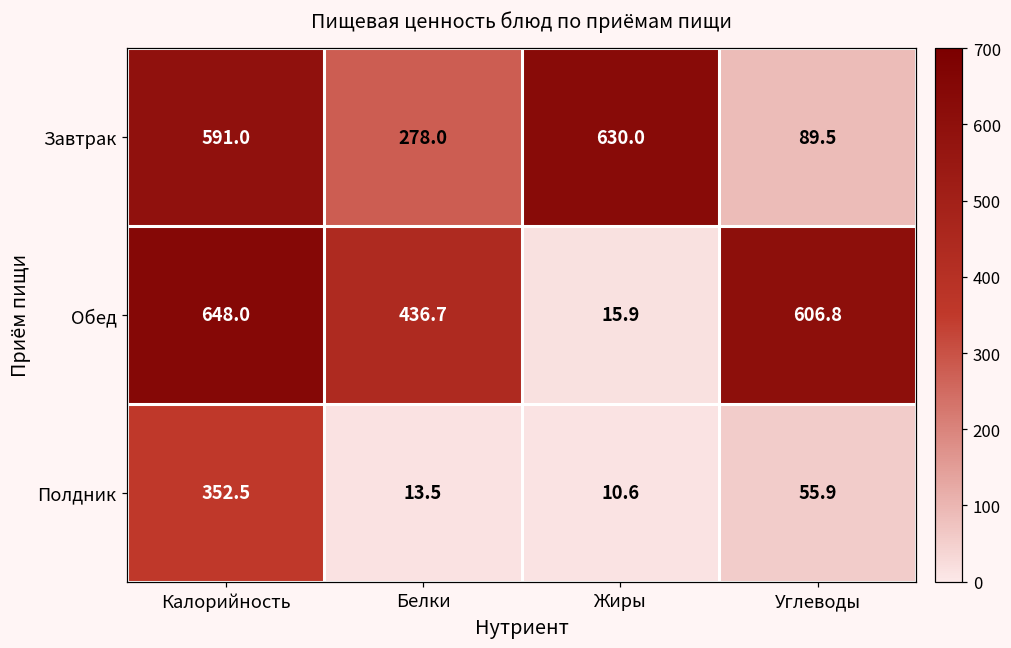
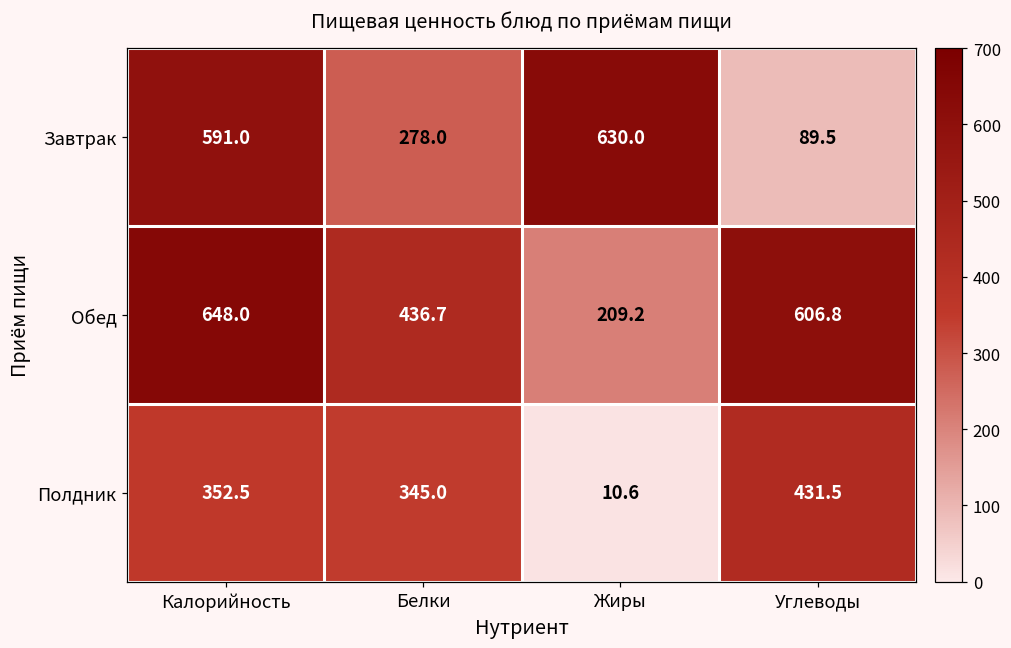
  {
    "Завтрак": {
      "Калорийность": 591.0,
      "Белки": 278.0,
      "Жиры": 630.0,
      "Углеводы": 89.5
    },
    "Обед": {
      "Калорийность": 648.0,
      "Белки": 436.7,
-     "Жиры": 15.9,
+     "Жиры": 209.2,
      "Углеводы": 606.8
    },
    "Полдник": {
      "Калорийность": 352.5,
-     "Белки": 13.5,
+     "Белки": 345.0,
      "Жиры": 10.6,
-     "Углеводы": 55.9
+     "Углеводы": 431.5
    }
  }
